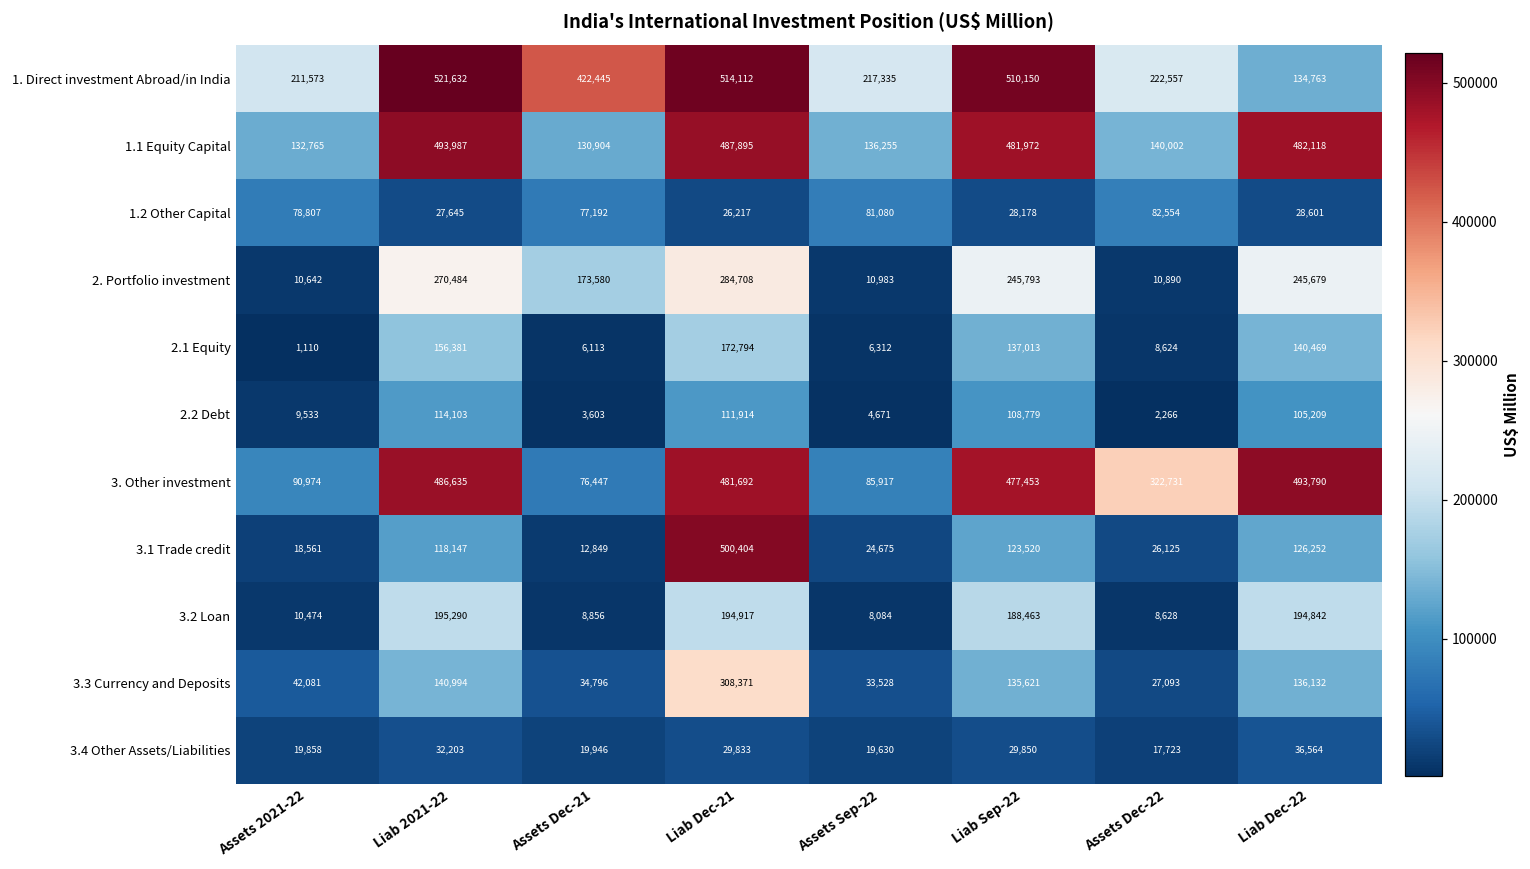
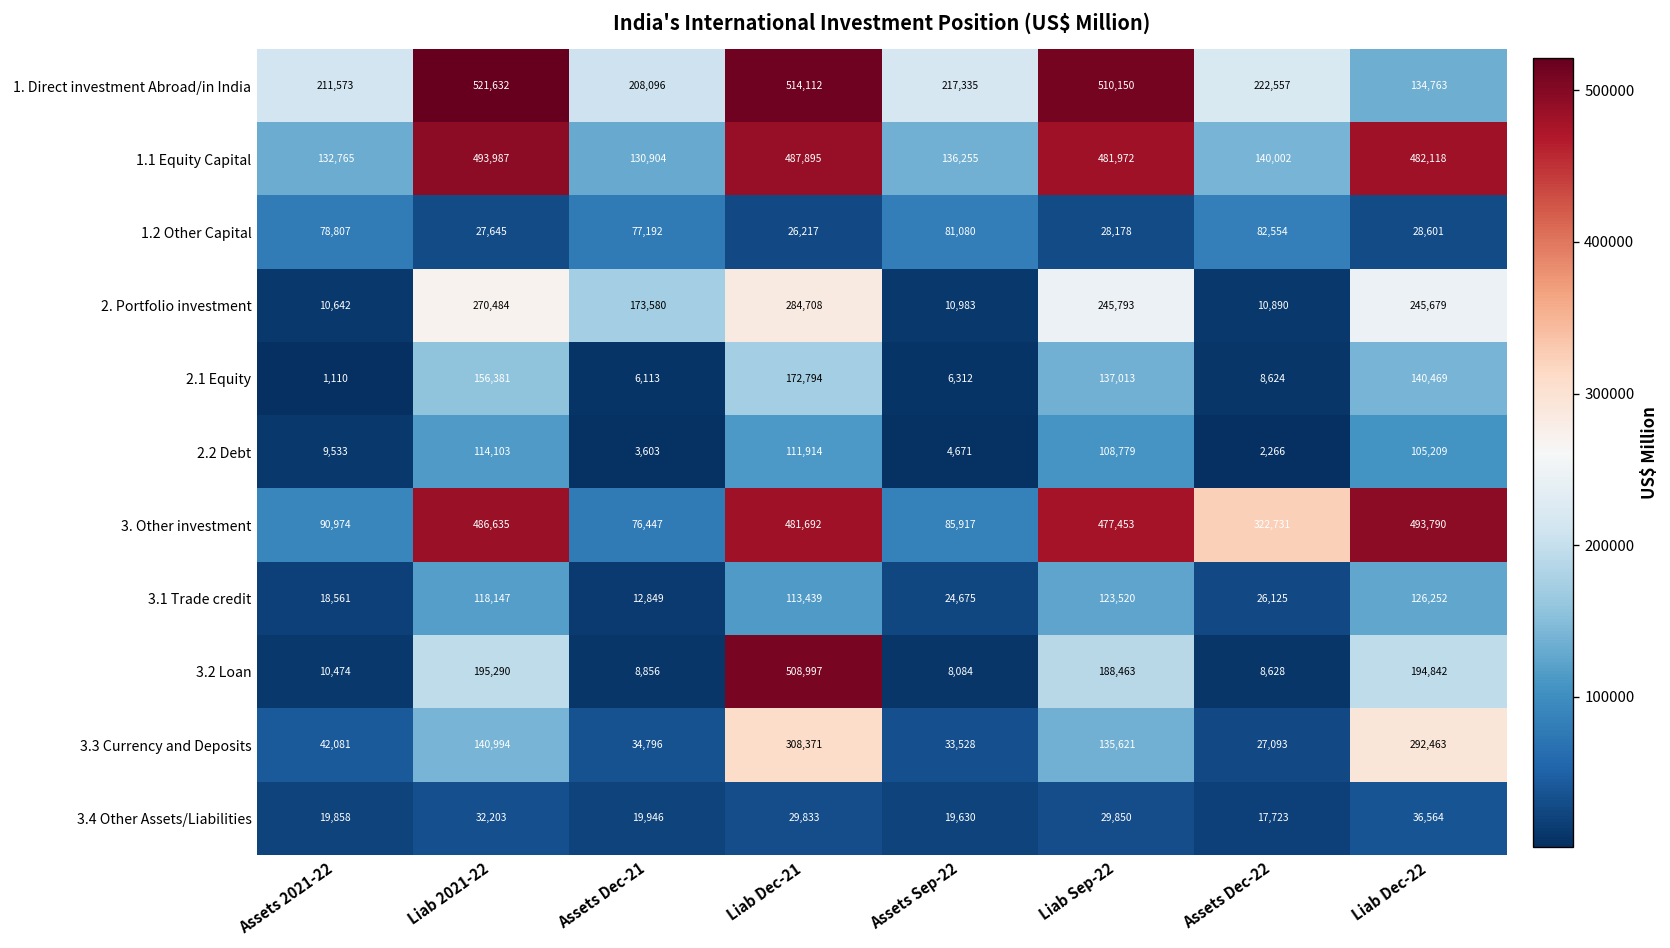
  {
    "1. Direct investment Abroad/in India": {
      "Assets 2021-22": "211,573",
      "Liab 2021-22": "521,632",
-     "Assets Dec-21": "422,445",
+     "Assets Dec-21": "208,096",
      "Liab Dec-21": "514,112",
      "Assets Sep-22": "217,335",
      "Liab Sep-22": "510,150",
      "Assets Dec-22": "222,557",
      "Liab Dec-22": "134,763"
    },
    "1.1 Equity Capital": {
      "Assets 2021-22": "132,765",
      "Liab 2021-22": "493,987",
      "Assets Dec-21": "130,904",
      "Liab Dec-21": "487,895",
      "Assets Sep-22": "136,255",
      "Liab Sep-22": "481,972",
      "Assets Dec-22": "140,002",
      "Liab Dec-22": "482,118"
    },
    "1.2 Other Capital": {
      "Assets 2021-22": "78,807",
      "Liab 2021-22": "27,645",
      "Assets Dec-21": "77,192",
      "Liab Dec-21": "26,217",
      "Assets Sep-22": "81,080",
      "Liab Sep-22": "28,178",
      "Assets Dec-22": "82,554",
      "Liab Dec-22": "28,601"
    },
    "2. Portfolio investment": {
      "Assets 2021-22": "10,642",
      "Liab 2021-22": "270,484",
      "Assets Dec-21": "173,580",
      "Liab Dec-21": "284,708",
      "Assets Sep-22": "10,983",
      "Liab Sep-22": "245,793",
      "Assets Dec-22": "10,890",
      "Liab Dec-22": "245,679"
    },
    "2.1 Equity": {
      "Assets 2021-22": "1,110",
      "Liab 2021-22": "156,381",
      "Assets Dec-21": "6,113",
      "Liab Dec-21": "172,794",
      "Assets Sep-22": "6,312",
      "Liab Sep-22": "137,013",
      "Assets Dec-22": "8,624",
      "Liab Dec-22": "140,469"
    },
    "2.2 Debt": {
      "Assets 2021-22": "9,533",
      "Liab 2021-22": "114,103",
      "Assets Dec-21": "3,603",
      "Liab Dec-21": "111,914",
      "Assets Sep-22": "4,671",
      "Liab Sep-22": "108,779",
      "Assets Dec-22": "2,266",
      "Liab Dec-22": "105,209"
    },
    "3. Other investment": {
      "Assets 2021-22": "90,974",
      "Liab 2021-22": "486,635",
      "Assets Dec-21": "76,447",
      "Liab Dec-21": "481,692",
      "Assets Sep-22": "85,917",
      "Liab Sep-22": "477,453",
      "Assets Dec-22": "322,731",
      "Liab Dec-22": "493,790"
    },
    "3.1 Trade credit": {
      "Assets 2021-22": "18,561",
      "Liab 2021-22": "118,147",
      "Assets Dec-21": "12,849",
-     "Liab Dec-21": "500,404",
+     "Liab Dec-21": "113,439",
      "Assets Sep-22": "24,675",
      "Liab Sep-22": "123,520",
      "Assets Dec-22": "26,125",
      "Liab Dec-22": "126,252"
    },
    "3.2 Loan": {
      "Assets 2021-22": "10,474",
      "Liab 2021-22": "195,290",
      "Assets Dec-21": "8,856",
-     "Liab Dec-21": "194,917",
+     "Liab Dec-21": "508,997",
      "Assets Sep-22": "8,084",
      "Liab Sep-22": "188,463",
      "Assets Dec-22": "8,628",
      "Liab Dec-22": "194,842"
    },
    "3.3 Currency and Deposits": {
      "Assets 2021-22": "42,081",
      "Liab 2021-22": "140,994",
      "Assets Dec-21": "34,796",
      "Liab Dec-21": "308,371",
      "Assets Sep-22": "33,528",
      "Liab Sep-22": "135,621",
      "Assets Dec-22": "27,093",
-     "Liab Dec-22": "136,132"
+     "Liab Dec-22": "292,463"
    },
    "3.4 Other Assets/Liabilities": {
      "Assets 2021-22": "19,858",
      "Liab 2021-22": "32,203",
      "Assets Dec-21": "19,946",
      "Liab Dec-21": "29,833",
      "Assets Sep-22": "19,630",
      "Liab Sep-22": "29,850",
      "Assets Dec-22": "17,723",
      "Liab Dec-22": "36,564"
    }
  }
